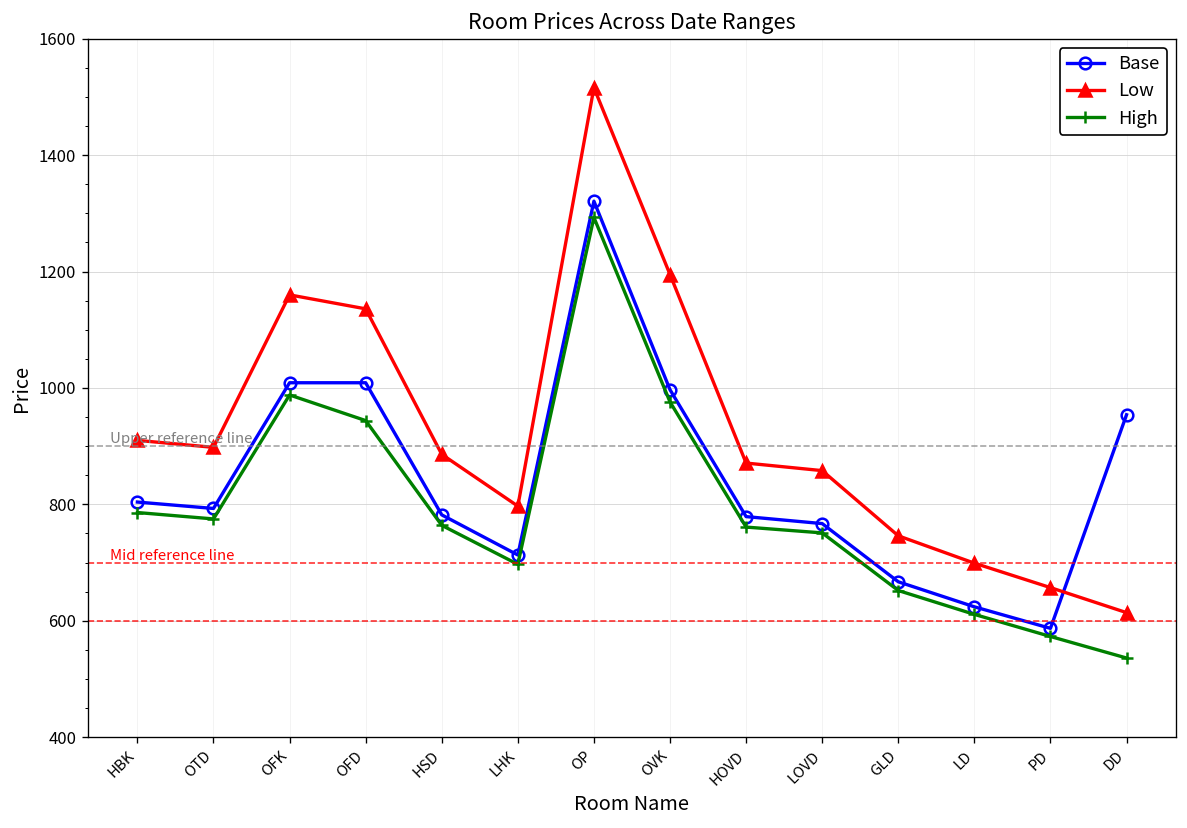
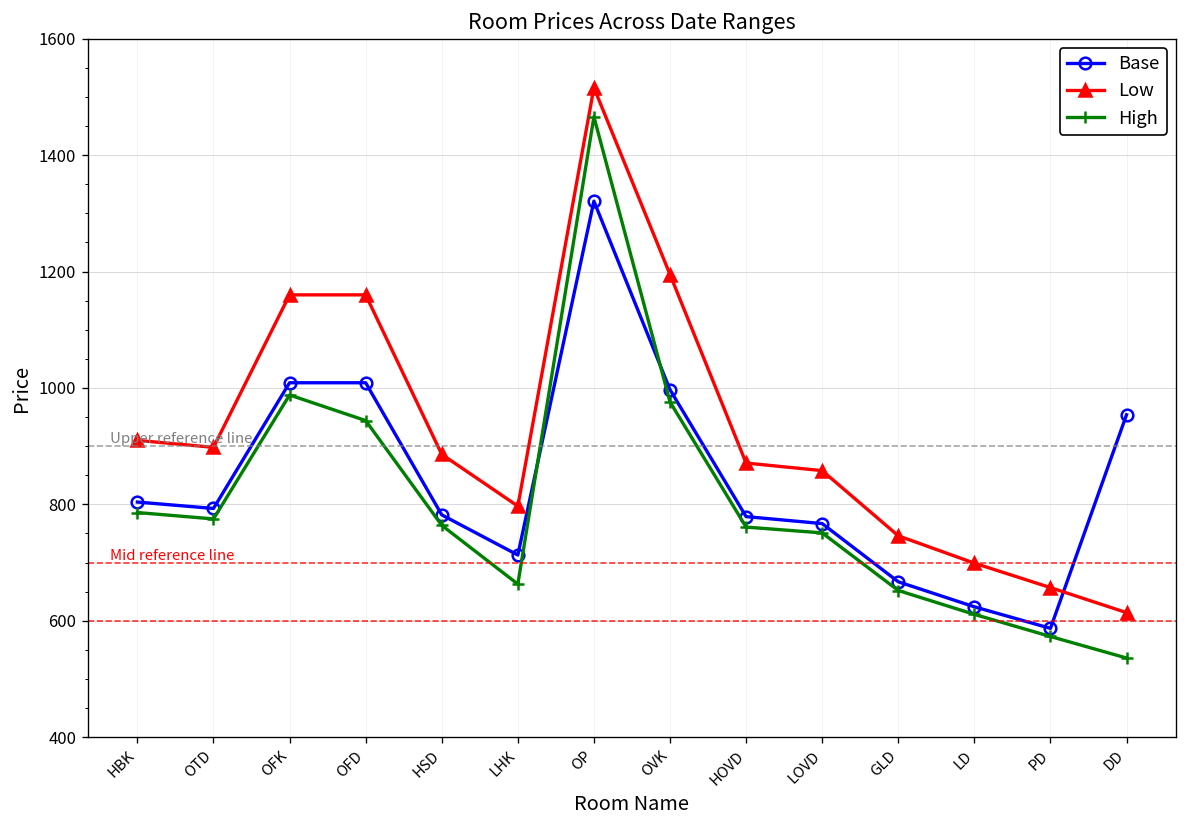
  {
    "Base": {
      "HBK": 800,
      "OTD": 790,
      "OFK": 1010,
      "OFD": 1010,
      "HSD": 780,
      "LHK": 710,
      "OP": 1320,
      "OVK": 1000,
      "HOVD": 780,
      "LOVD": 770,
      "GLD": 670,
      "LD": 620,
      "PD": 590,
      "DD": 950
    },
    "Low": {
      "HBK": 910,
      "OTD": 900,
      "OFK": 1160,
-     "OFD": 1140,
+     "OFD": 1160,
      "HSD": 890,
      "LHK": 800,
      "OP": 1520,
      "OVK": 1200,
      "HOVD": 870,
      "LOVD": 860,
      "GLD": 750,
      "LD": 700,
      "PD": 660,
      "DD": 610
    },
    "High": {
      "HBK": 790,
      "OTD": 780,
      "OFK": 990,
      "OFD": 940,
      "HSD": 760,
-     "LHK": 700,
-     "OP": 1290,
+     "LHK": 660,
+     "OP": 1470,
      "OVK": 980,
      "HOVD": 760,
      "LOVD": 750,
      "GLD": 650,
      "LD": 610,
      "PD": 570,
      "DD": 540
    }
  }
